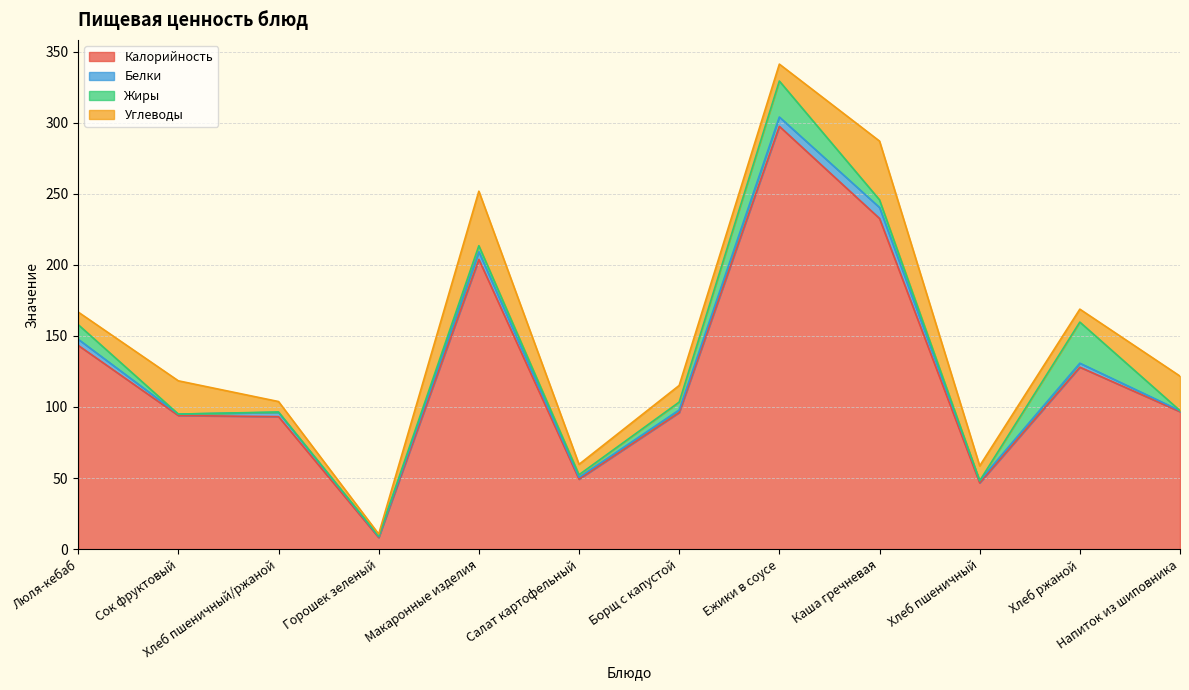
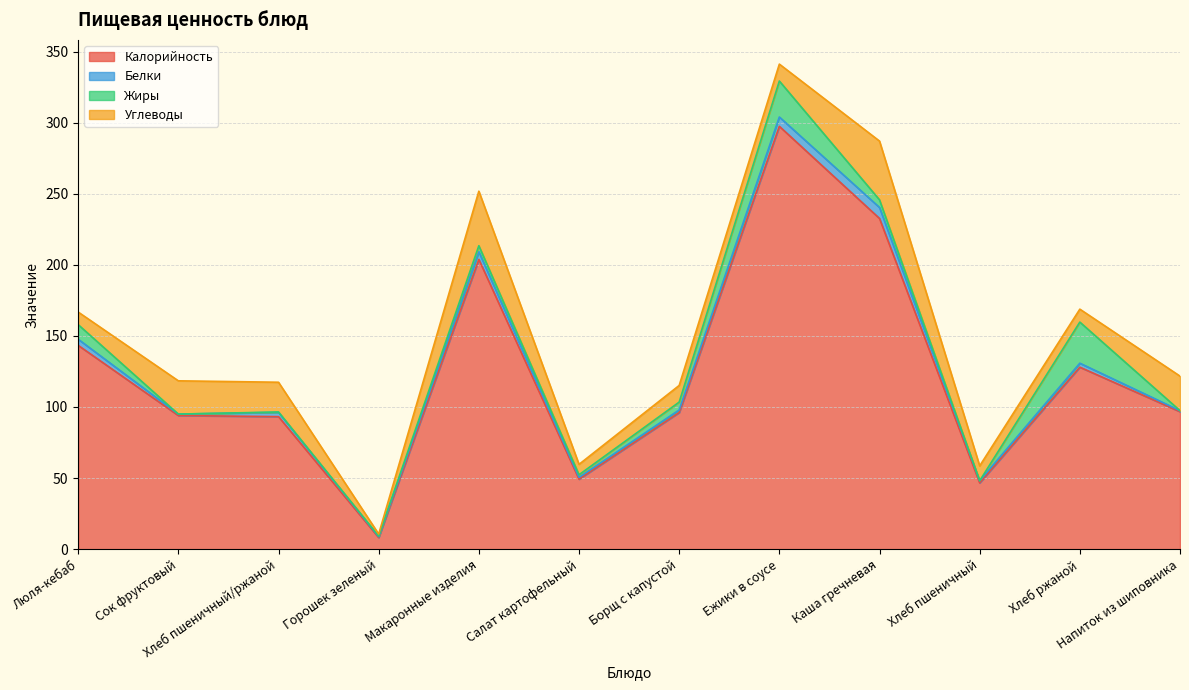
  {
    "Калорийность": {
      "Люля-кебаб": 143,
      "Хлеб пшеничный/ржаной": 93,
      "Макаронные изделия": 204,
      "Борщ с капустой": 96,
      "Ежики в соусе": 297,
      "Каша гречневая": 233,
      "Хлеб ржаной": 128
    },
    "Белки": {
      "Люля-кебаб": 4,
      "Макаронные изделия": 5,
      "Борщ с капустой": 2,
      "Ежики в соусе": 7,
      "Каша гречневая": 8,
      "Хлеб ржаной": 3
    },
    "Жиры": {
      "Люля-кебаб": 10,
      "Макаронные изделия": 4,
      "Салат картофельный": 2,
      "Борщ с капустой": 6,
      "Ежики в соусе": 25,
      "Каша гречневая": 5,
      "Хлеб ржаной": 29
    },
    "Углеводы": {
      "Люля-кебаб": 9,
      "Сок фруктовый": 23,
-     "Хлеб пшеничный/ржаной": 7,
+     "Хлеб пшеничный/ржаной": 21,
      "Макаронные изделия": 38,
      "Салат картофельный": 7,
      "Борщ с капустой": 12,
      "Ежики в соусе": 12,
      "Каша гречневая": 41,
      "Хлеб пшеничный": 10,
      "Хлеб ржаной": 9,
      "Напиток из шиповника": 24
    }
  }
